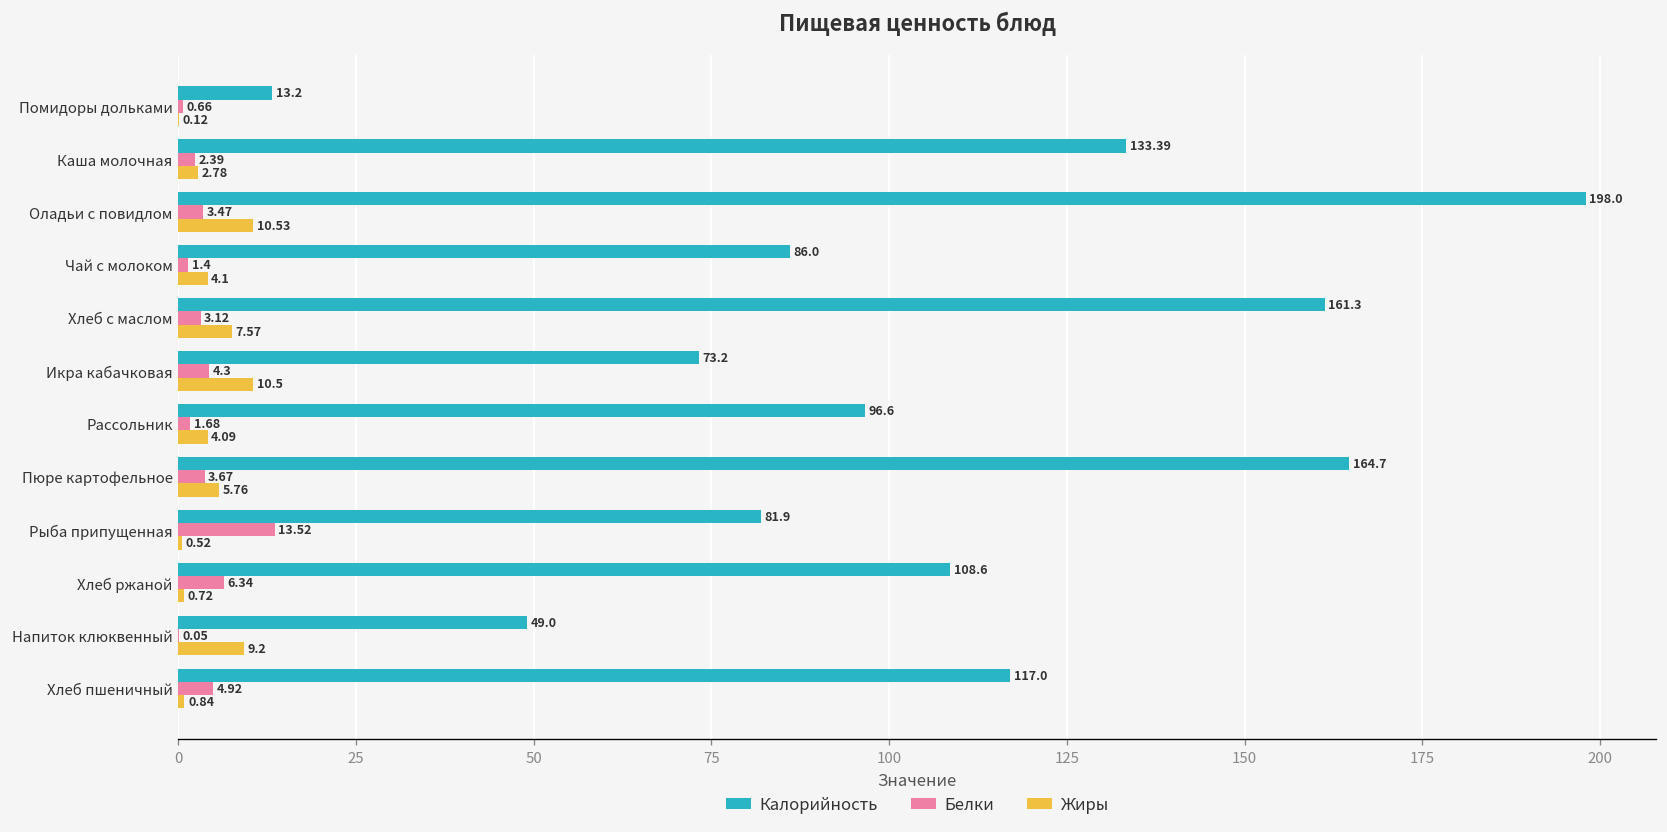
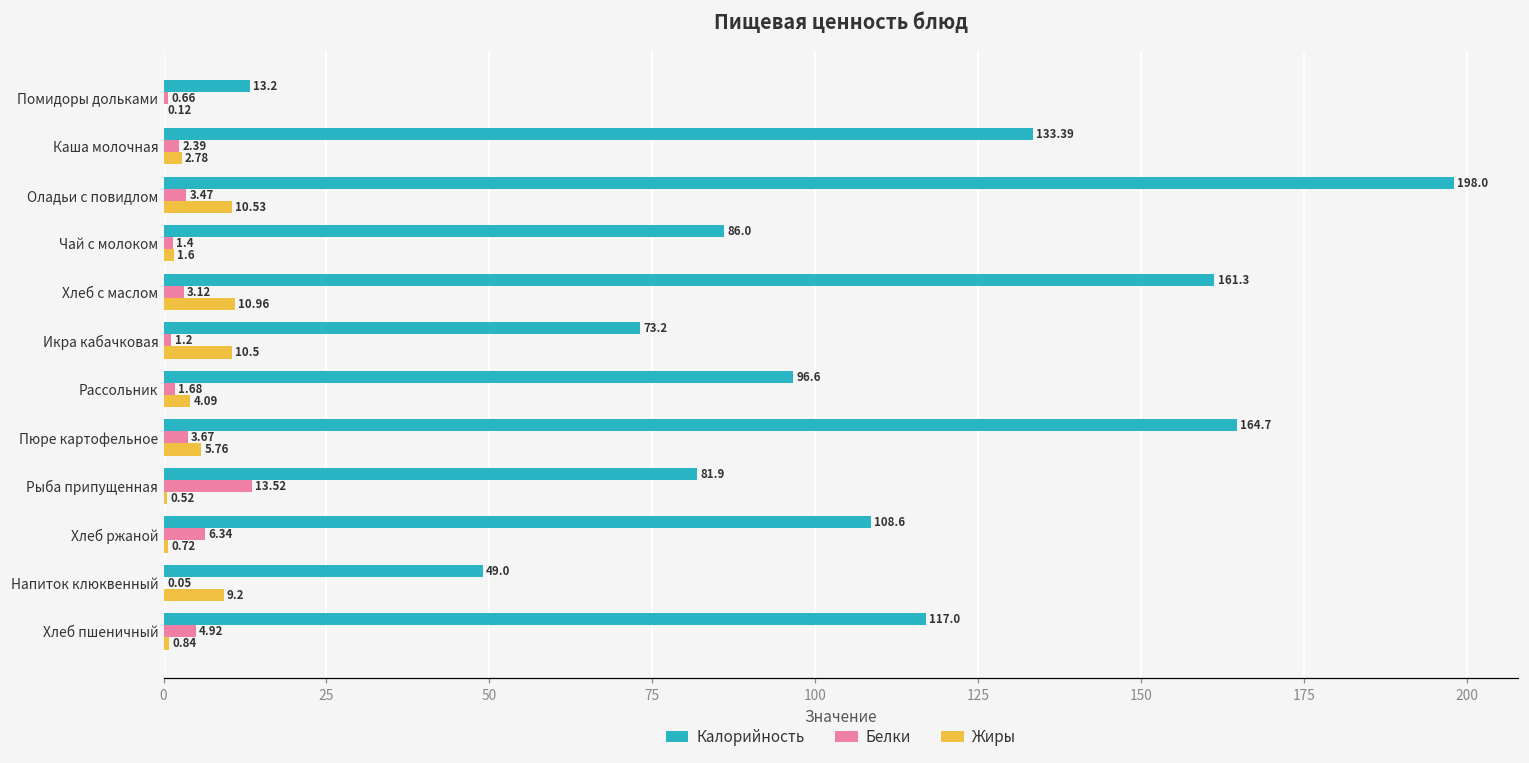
  {
    "Калорийность": {
      "Помидоры дольками": 13.2,
      "Каша молочная": 133.39,
      "Оладьи с повидлом": 198.0,
      "Чай с молоком": 86.0,
      "Хлеб с маслом": 161.3,
      "Икра кабачковая": 73.2,
      "Рассольник": 96.6,
      "Пюре картофельное": 164.7,
      "Рыба припущенная": 81.9,
      "Хлеб ржаной": 108.6,
      "Напиток клюквенный": 49.0,
      "Хлеб пшеничный": 117.0
    },
    "Белки": {
      "Помидоры дольками": 0.66,
      "Каша молочная": 2.39,
      "Оладьи с повидлом": 3.47,
      "Чай с молоком": 1.4,
      "Хлеб с маслом": 3.12,
-     "Икра кабачковая": 4.3,
+     "Икра кабачковая": 1.2,
      "Рассольник": 1.68,
      "Пюре картофельное": 3.67,
      "Рыба припущенная": 13.52,
      "Хлеб ржаной": 6.34,
      "Напиток клюквенный": 0.05,
      "Хлеб пшеничный": 4.92
    },
    "Жиры": {
      "Помидоры дольками": 0.12,
      "Каша молочная": 2.78,
      "Оладьи с повидлом": 10.53,
-     "Чай с молоком": 4.1,
-     "Хлеб с маслом": 7.57,
+     "Чай с молоком": 1.6,
+     "Хлеб с маслом": 10.96,
      "Икра кабачковая": 10.5,
      "Рассольник": 4.09,
      "Пюре картофельное": 5.76,
      "Рыба припущенная": 0.52,
      "Хлеб ржаной": 0.72,
      "Напиток клюквенный": 9.2,
      "Хлеб пшеничный": 0.84
    }
  }
